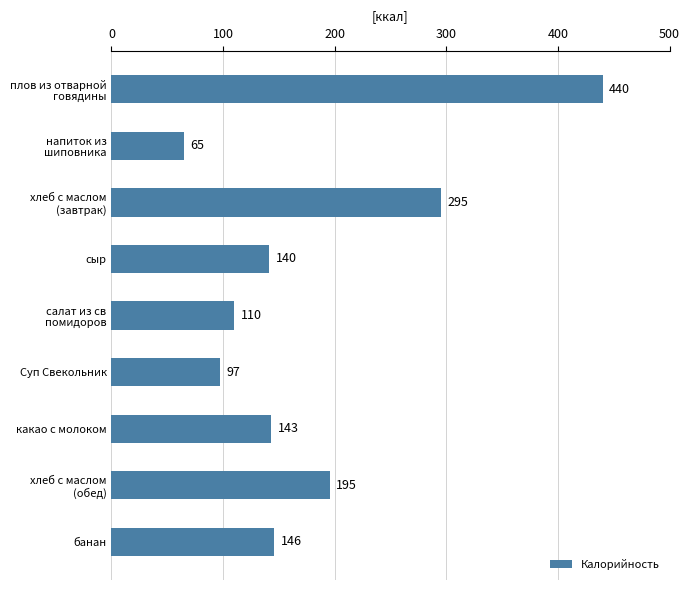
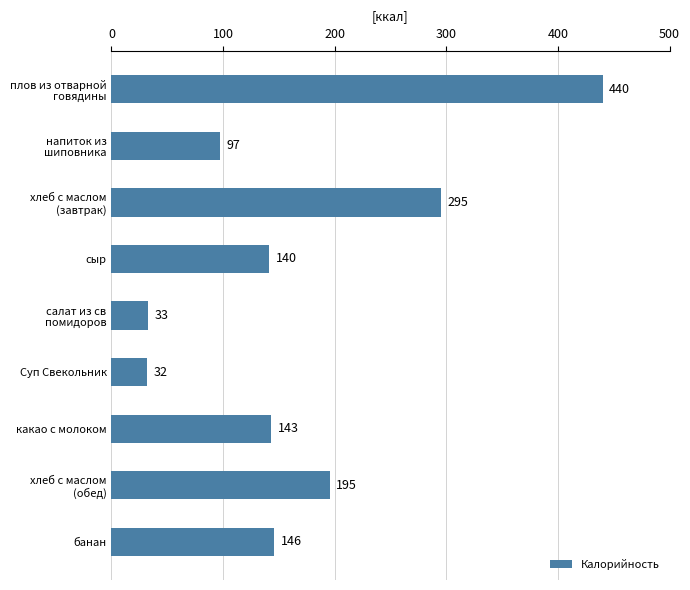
  {
    "плов из отварной говядины": 440,
-   "напиток из шиповника": 65,
+   "напиток из шиповника": 97,
    "хлеб с маслом (завтрак)": 295,
-   "салат из св помидоров": 110,
-   "Суп Свекольник": 97,
+   "салат из св помидоров": 33,
+   "Суп Свекольник": 32,
    "какао с молоком": 143,
    "хлеб с маслом (обед)": 195,
    "банан": 146
  }
